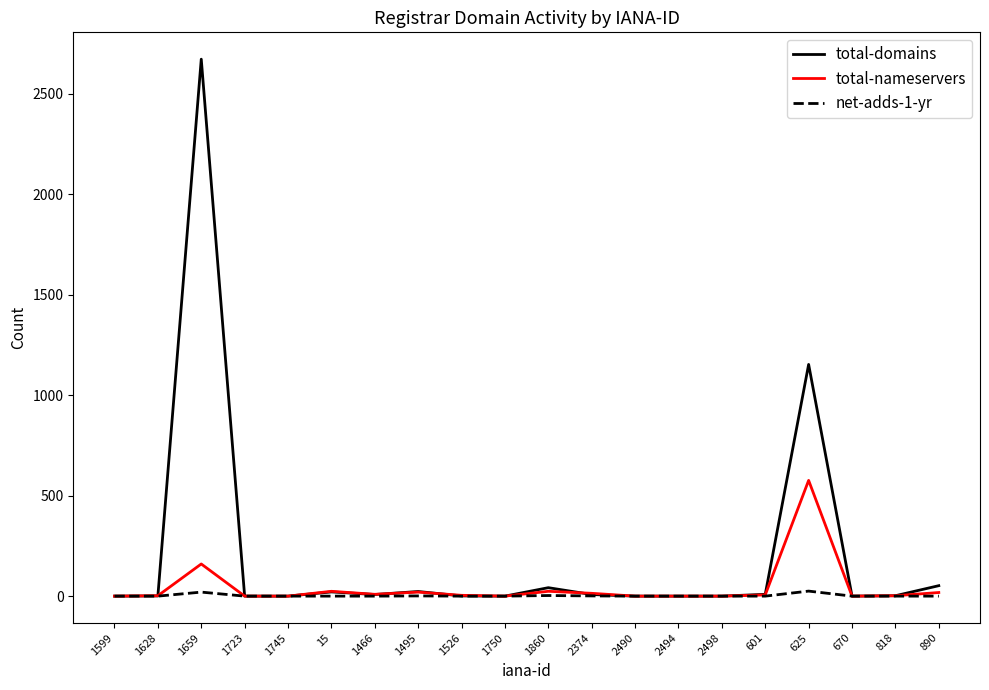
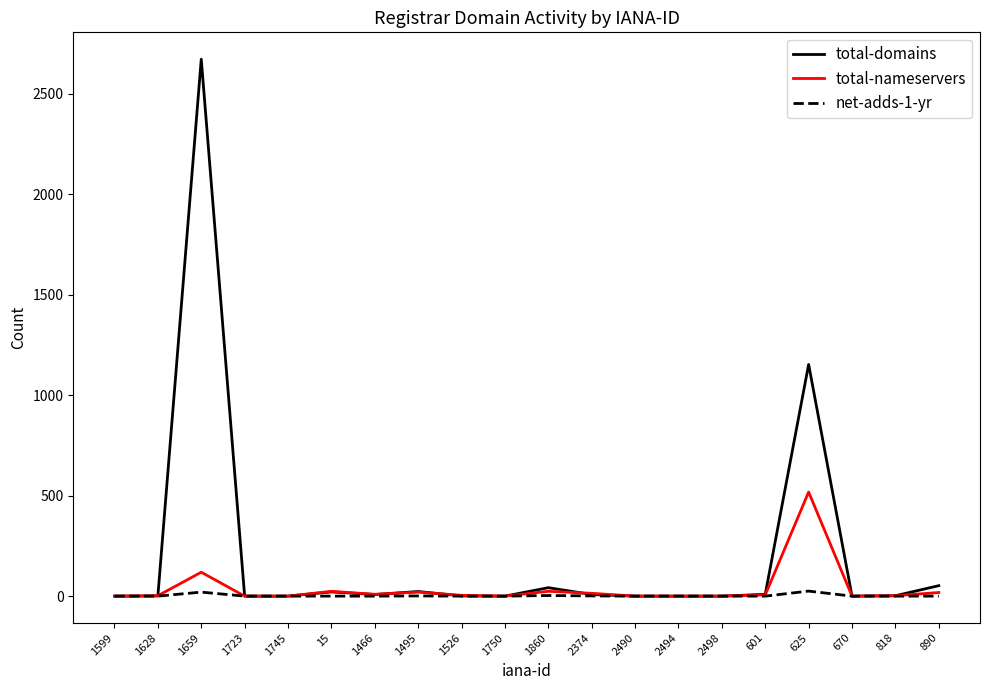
  {
    "total-nameservers": {
-     "1659": 160,
+     "1659": 120,
      "1860": 20,
-     "625": 580,
+     "625": 520,
      "890": 20
    }
  }
